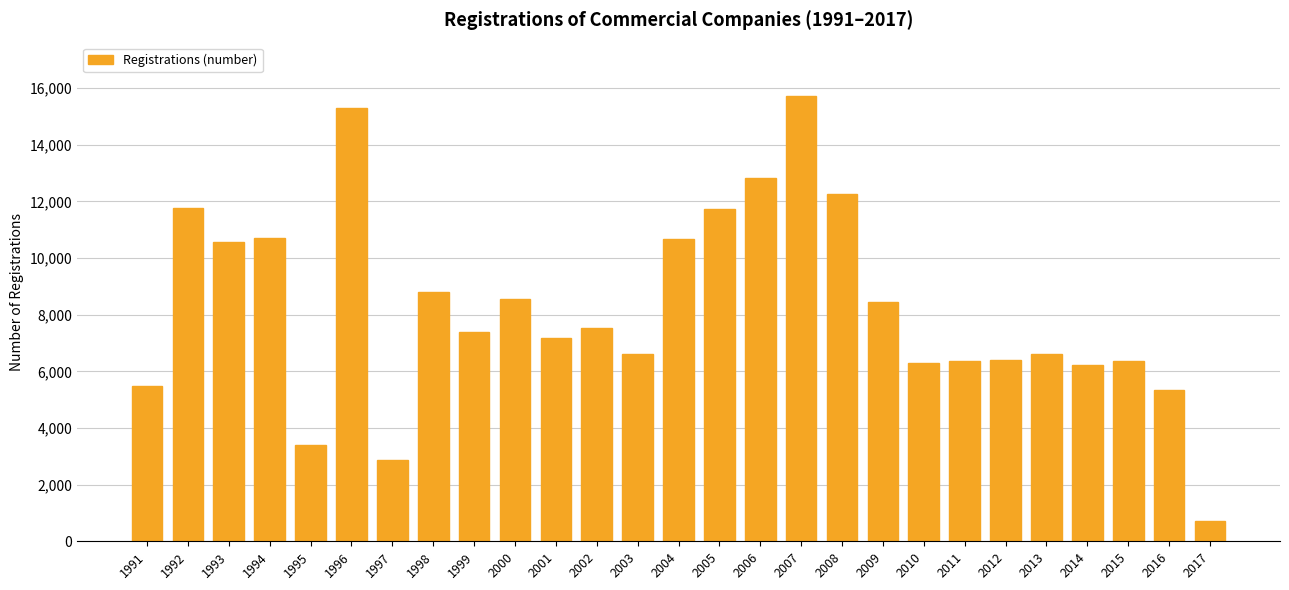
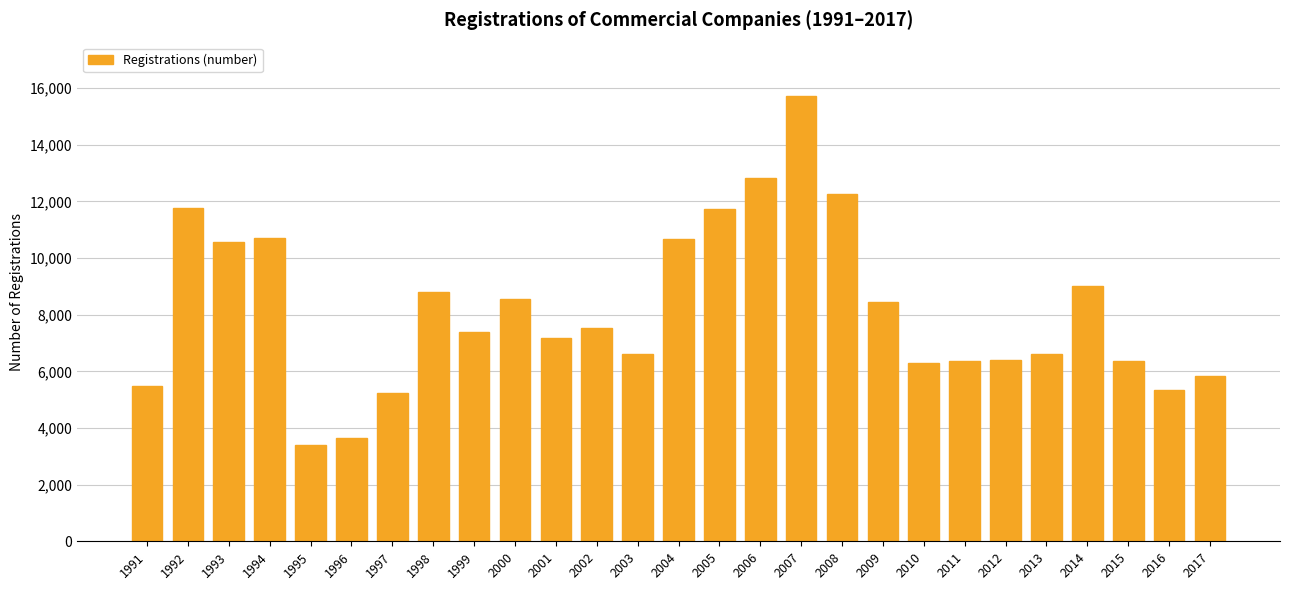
  {
    "1991": "5,500",
    "1992": "11,800",
    "1993": "10,600",
    "1994": "10,700",
    "1995": "3,400",
-   "1996": "15,300",
-   "1997": "2,900",
+   "1996": "3,600",
+   "1997": "5,300",
    "1998": "8,800",
    "1999": "7,400",
    "2000": "8,600",
    "2001": "7,200",
    "2002": "7,500",
    "2003": "6,600",
    "2004": "10,700",
    "2005": "11,700",
    "2006": "12,800",
    "2007": "15,700",
    "2008": "12,300",
    "2009": "8,400",
    "2010": "6,300",
    "2011": "6,400",
    "2012": "6,400",
    "2013": "6,600",
-   "2014": "6,200",
+   "2014": "9,000",
    "2015": "6,400",
    "2016": "5,300",
-   "2017": "700"
+   "2017": "5,800"
  }
